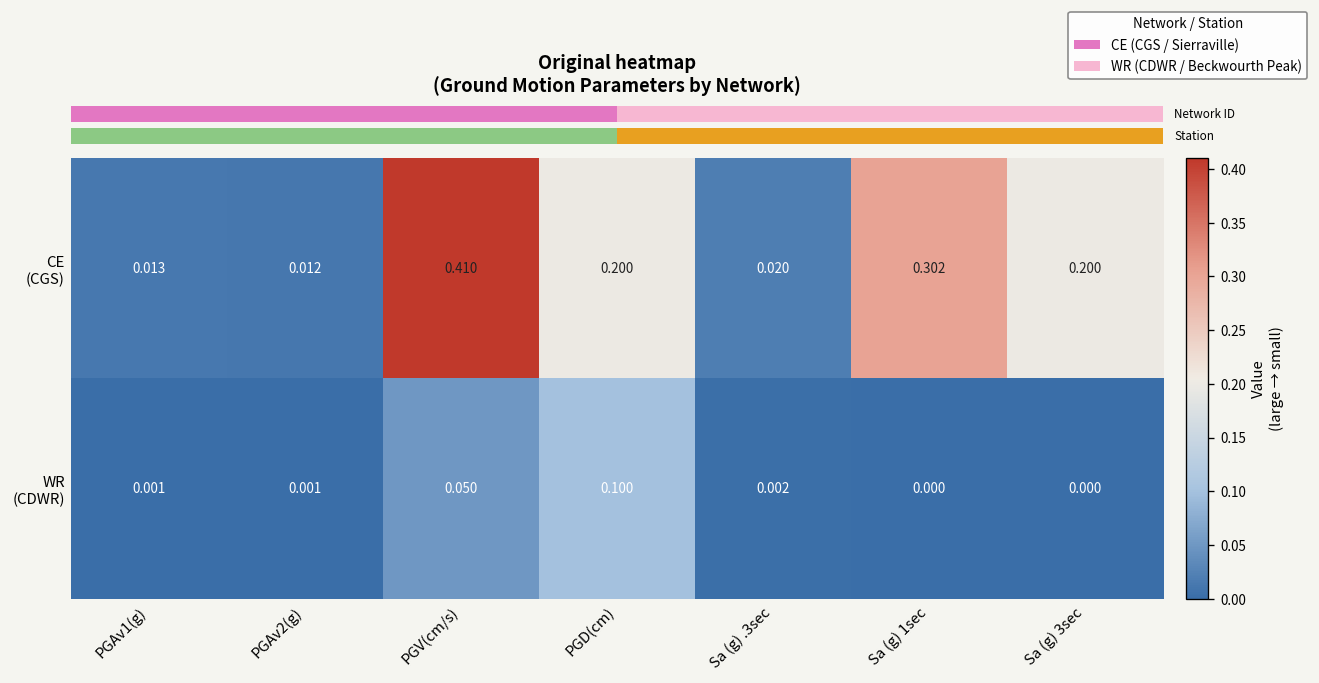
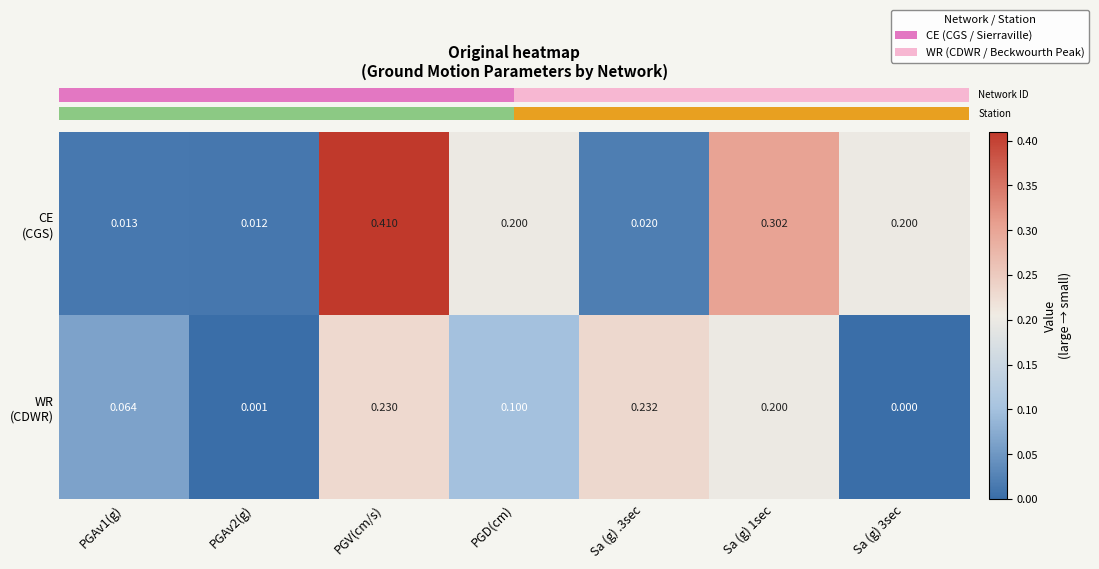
  {
    "CE (CGS)": {
      "PGAv1(g)": 0.013,
      "PGAv2(g)": 0.012,
      "PGV(cm/s)": 0.410,
      "PGD(cm)": 0.200,
      "Sa (g) .3sec": 0.020,
      "Sa (g) 1sec": 0.302,
      "Sa (g) 3sec": 0.200
    },
    "WR (CDWR)": {
-     "PGAv1(g)": 0.001,
+     "PGAv1(g)": 0.064,
      "PGAv2(g)": 0.001,
-     "PGV(cm/s)": 0.050,
+     "PGV(cm/s)": 0.230,
      "PGD(cm)": 0.100,
-     "Sa (g) .3sec": 0.002,
-     "Sa (g) 1sec": 0.000,
+     "Sa (g) .3sec": 0.232,
+     "Sa (g) 1sec": 0.200,
      "Sa (g) 3sec": 0.000
    }
  }
